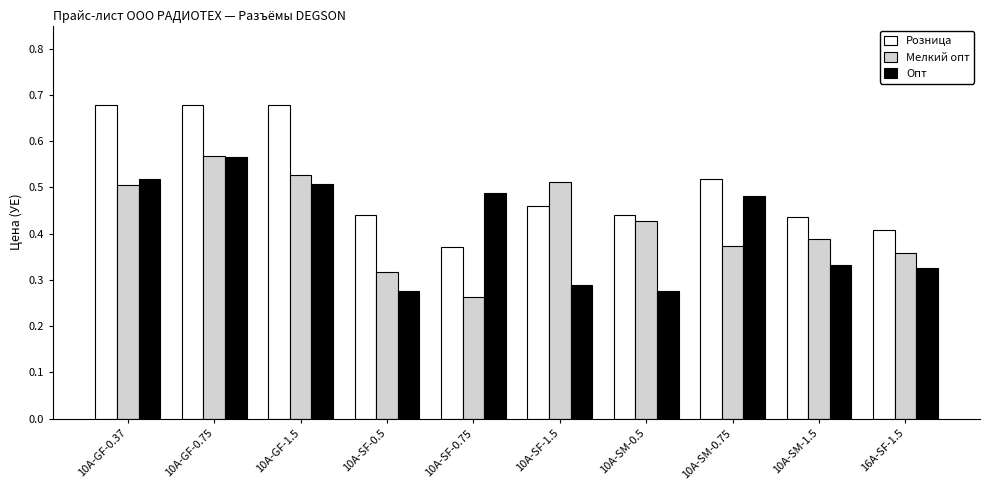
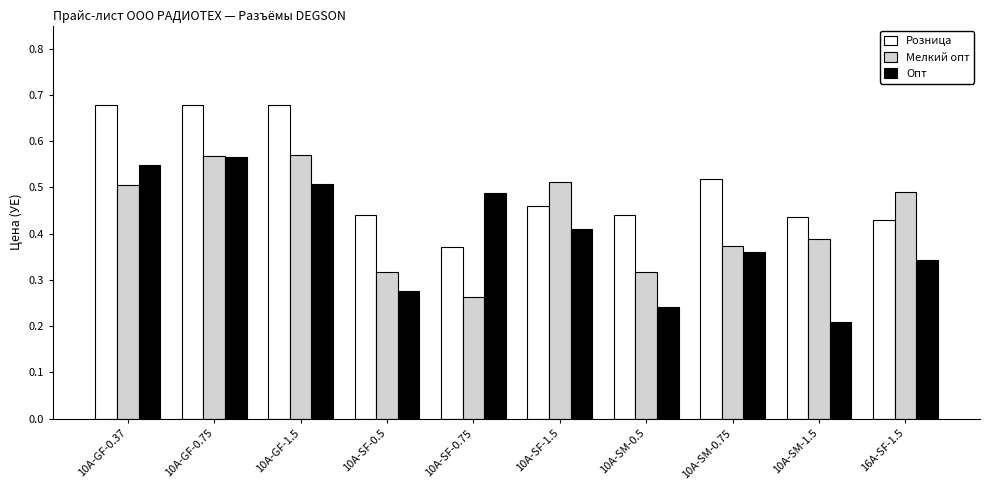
  {
    "Розница": {
      "10A-GF-0.37": 0.68,
      "10A-GF-0.75": 0.68,
      "10A-GF-1.5": 0.68,
      "10A-SF-0.5": 0.44,
      "10A-SF-0.75": 0.37,
      "10A-SF-1.5": 0.46,
      "10A-SM-0.5": 0.44,
      "10A-SM-0.75": 0.52,
      "10A-SM-1.5": 0.44,
-     "16A-SF-1.5": 0.41
+     "16A-SF-1.5": 0.43
    },
    "Мелкий опт": {
      "10A-GF-0.37": 0.50,
      "10A-GF-0.75": 0.57,
-     "10A-GF-1.5": 0.53,
+     "10A-GF-1.5": 0.57,
      "10A-SF-0.5": 0.32,
      "10A-SF-0.75": 0.26,
      "10A-SF-1.5": 0.51,
-     "10A-SM-0.5": 0.43,
+     "10A-SM-0.5": 0.32,
      "10A-SM-0.75": 0.37,
      "10A-SM-1.5": 0.39,
-     "16A-SF-1.5": 0.36
+     "16A-SF-1.5": 0.49
    },
    "Опт": {
-     "10A-GF-0.37": 0.52,
+     "10A-GF-0.37": 0.55,
      "10A-GF-0.75": 0.56,
      "10A-GF-1.5": 0.51,
      "10A-SF-0.5": 0.28,
      "10A-SF-0.75": 0.49,
-     "10A-SF-1.5": 0.29,
-     "10A-SM-0.5": 0.28,
-     "10A-SM-0.75": 0.48,
-     "10A-SM-1.5": 0.33,
-     "16A-SF-1.5": 0.33
+     "10A-SF-1.5": 0.41,
+     "10A-SM-0.5": 0.24,
+     "10A-SM-0.75": 0.36,
+     "10A-SM-1.5": 0.21,
+     "16A-SF-1.5": 0.34
    }
  }
